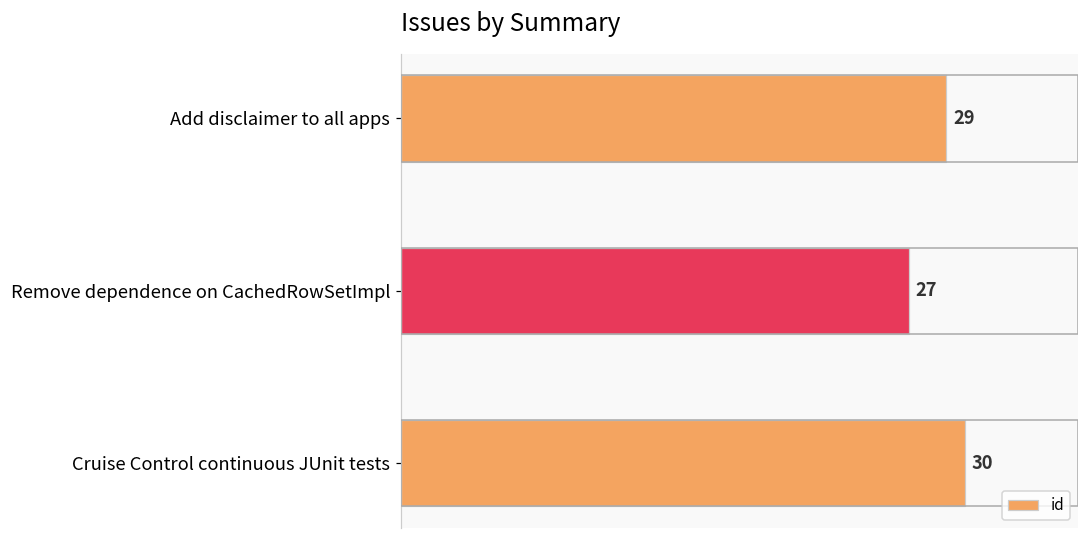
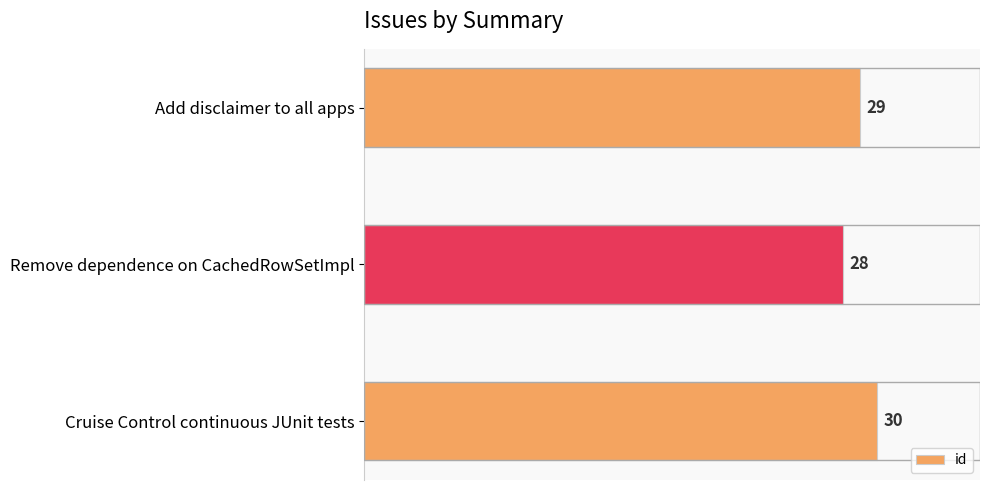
  {
    "Add disclaimer to all apps": 29,
-   "Remove dependence on CachedRowSetImpl": 27,
+   "Remove dependence on CachedRowSetImpl": 28,
    "Cruise Control continuous JUnit tests": 30
  }
